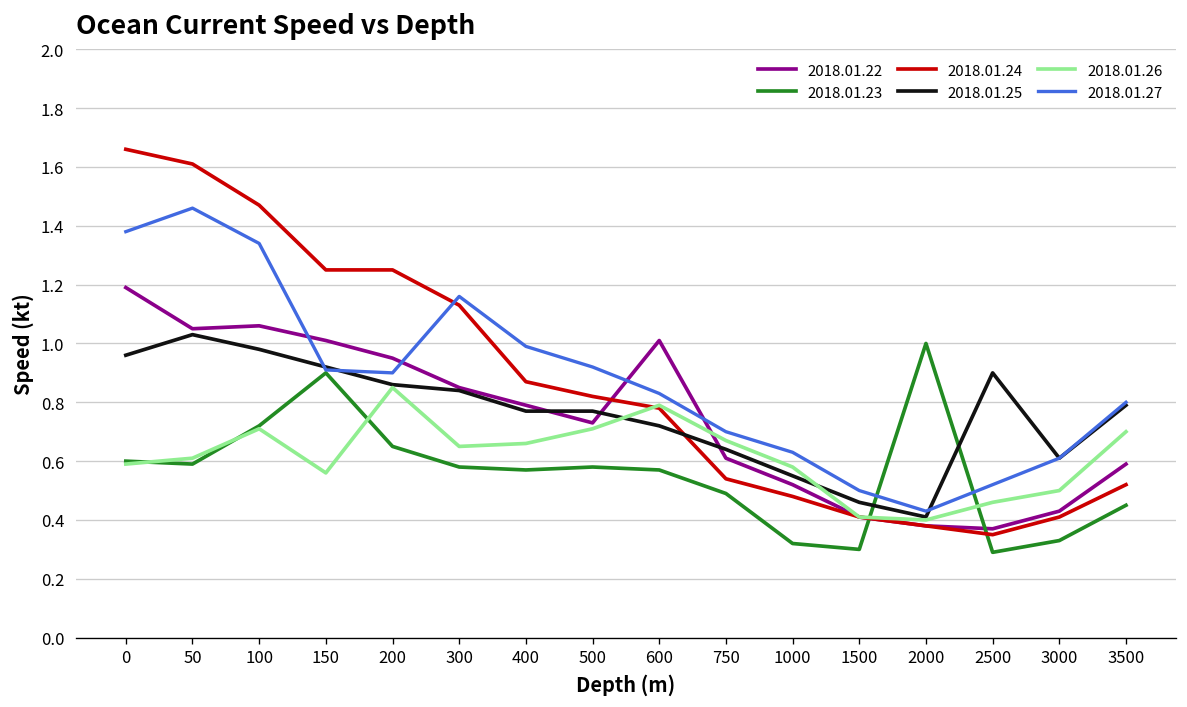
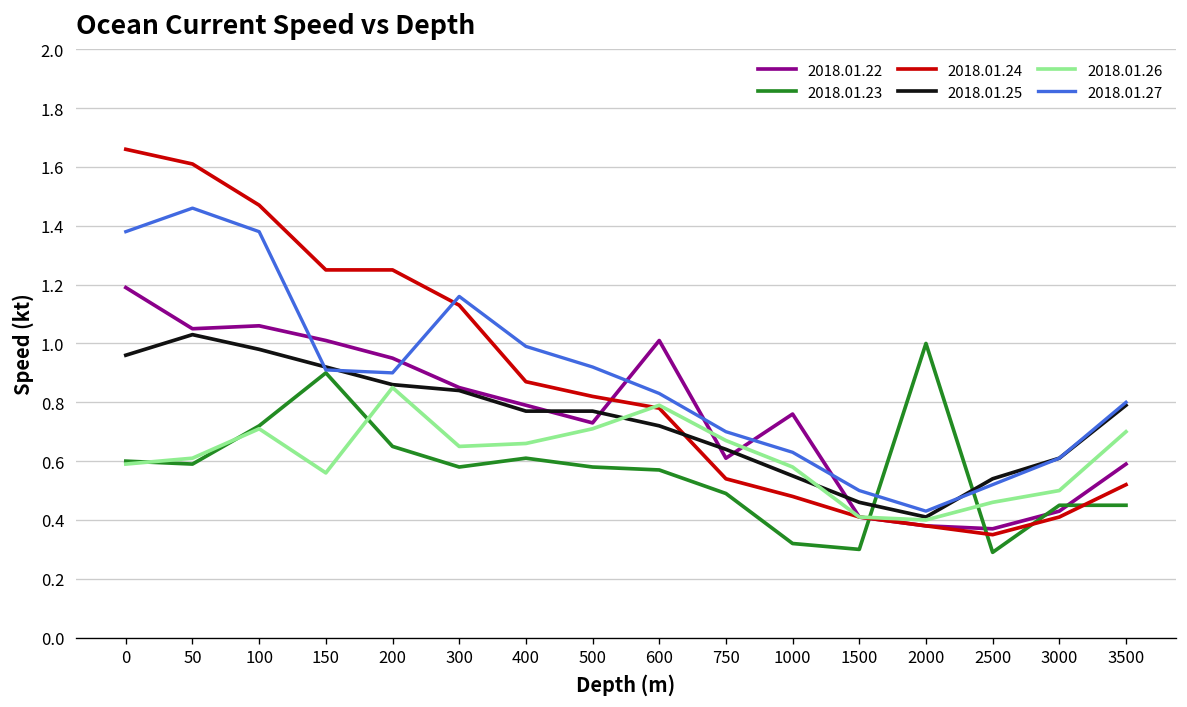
  {
    "2018.01.22": {
      "0": 1.19,
      "50": 1.05,
      "100": 1.06,
      "150": 1.01,
      "200": 0.95,
      "400": 0.79,
      "500": 0.73,
      "600": 1.01,
      "750": 0.61,
-     "1000": 0.52,
+     "1000": 0.76,
      "2500": 0.37,
      "3000": 0.43,
      "3500": 0.59
    },
    "2018.01.23": {
      "50": 0.59,
      "200": 0.65,
      "300": 0.58,
-     "400": 0.57,
+     "400": 0.61,
      "500": 0.58,
      "600": 0.57,
      "750": 0.49,
      "1000": 0.32,
      "1500": 0.30,
      "2000": 1.00,
      "2500": 0.29,
-     "3000": 0.33,
+     "3000": 0.45,
      "3500": 0.45
    },
    "2018.01.24": {
      "0": 1.66,
      "50": 1.61,
      "100": 1.47,
      "150": 1.25,
      "200": 1.25,
      "300": 1.13,
      "400": 0.87,
      "500": 0.82,
      "750": 0.54,
      "1000": 0.48,
      "2500": 0.35,
      "3000": 0.41,
      "3500": 0.52
    },
    "2018.01.25": {
      "0": 0.96,
      "50": 1.03,
      "100": 0.98,
      "400": 0.77,
      "500": 0.77,
      "600": 0.72,
      "750": 0.64,
      "1000": 0.55,
      "1500": 0.46,
-     "2500": 0.90
+     "2500": 0.54
    },
    "2018.01.26": {
      "50": 0.61,
      "150": 0.56,
      "300": 0.65,
      "400": 0.66,
      "500": 0.71,
      "750": 0.67,
      "1000": 0.58,
      "2500": 0.46,
      "3000": 0.50,
      "3500": 0.70
    },
    "2018.01.27": {
      "0": 1.38,
      "50": 1.46,
-     "100": 1.34,
+     "100": 1.38,
      "200": 0.90,
      "300": 1.16,
      "400": 0.99,
      "500": 0.92,
      "600": 0.83,
      "750": 0.70,
      "1000": 0.63,
      "1500": 0.50,
      "2000": 0.43,
      "2500": 0.52
    }
  }
